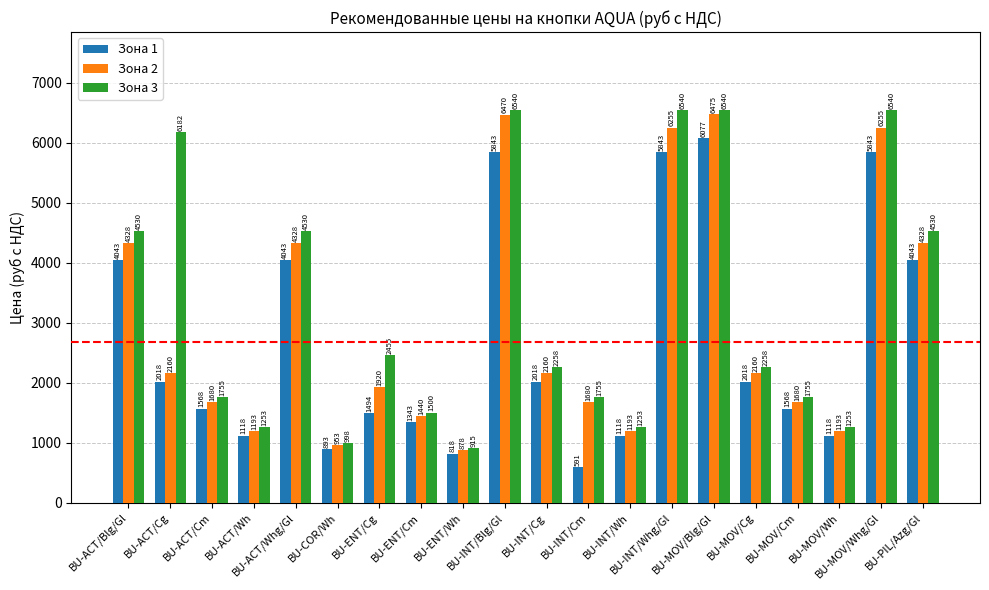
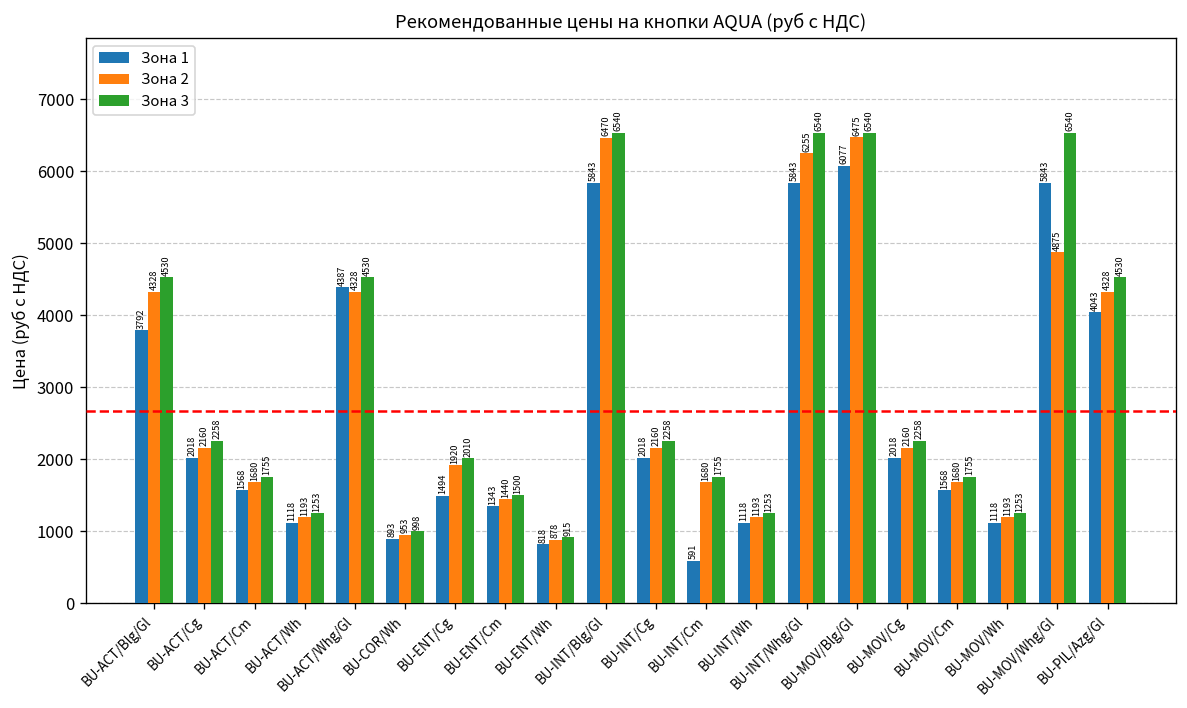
  {
    "Зона 1": {
-     "BU-ACT/Blg/Gl": 4043,
+     "BU-ACT/Blg/Gl": 3792,
      "BU-ACT/Cg": 2018,
      "BU-ACT/Cm": 1568,
      "BU-ACT/Wh": 1118,
-     "BU-ACT/Whg/Gl": 4043,
+     "BU-ACT/Whg/Gl": 4387,
      "BU-COR/Wh": 893,
      "BU-ENT/Cg": 1494,
      "BU-ENT/Cm": 1343,
      "BU-ENT/Wh": 818,
      "BU-INT/Blg/Gl": 5843,
      "BU-INT/Cg": 2018,
      "BU-INT/Cm": 591,
      "BU-INT/Wh": 1118,
      "BU-INT/Whg/Gl": 5843,
      "BU-MOV/Blg/Gl": 6077,
      "BU-MOV/Cg": 2018,
      "BU-MOV/Cm": 1568,
      "BU-MOV/Wh": 1118,
      "BU-MOV/Whg/Gl": 5843,
      "BU-PIL/Azg/Gl": 4043
    },
    "Зона 2": {
      "BU-ACT/Blg/Gl": 4328,
      "BU-ACT/Cg": 2160,
      "BU-ACT/Cm": 1680,
      "BU-ACT/Wh": 1193,
      "BU-ACT/Whg/Gl": 4328,
      "BU-COR/Wh": 953,
      "BU-ENT/Cg": 1920,
      "BU-ENT/Cm": 1440,
      "BU-ENT/Wh": 878,
      "BU-INT/Blg/Gl": 6470,
      "BU-INT/Cg": 2160,
      "BU-INT/Cm": 1680,
      "BU-INT/Wh": 1193,
      "BU-INT/Whg/Gl": 6255,
      "BU-MOV/Blg/Gl": 6475,
      "BU-MOV/Cg": 2160,
      "BU-MOV/Cm": 1680,
      "BU-MOV/Wh": 1193,
-     "BU-MOV/Whg/Gl": 6255,
+     "BU-MOV/Whg/Gl": 4875,
      "BU-PIL/Azg/Gl": 4328
    },
    "Зона 3": {
      "BU-ACT/Blg/Gl": 4530,
-     "BU-ACT/Cg": 6182,
+     "BU-ACT/Cg": 2258,
      "BU-ACT/Cm": 1755,
      "BU-ACT/Wh": 1253,
      "BU-ACT/Whg/Gl": 4530,
      "BU-COR/Wh": 998,
-     "BU-ENT/Cg": 2455,
+     "BU-ENT/Cg": 2010,
      "BU-ENT/Cm": 1500,
      "BU-ENT/Wh": 915,
      "BU-INT/Blg/Gl": 6540,
      "BU-INT/Cg": 2258,
      "BU-INT/Cm": 1755,
      "BU-INT/Wh": 1253,
      "BU-INT/Whg/Gl": 6540,
      "BU-MOV/Blg/Gl": 6540,
      "BU-MOV/Cg": 2258,
      "BU-MOV/Cm": 1755,
      "BU-MOV/Wh": 1253,
      "BU-MOV/Whg/Gl": 6540,
      "BU-PIL/Azg/Gl": 4530
    }
  }
